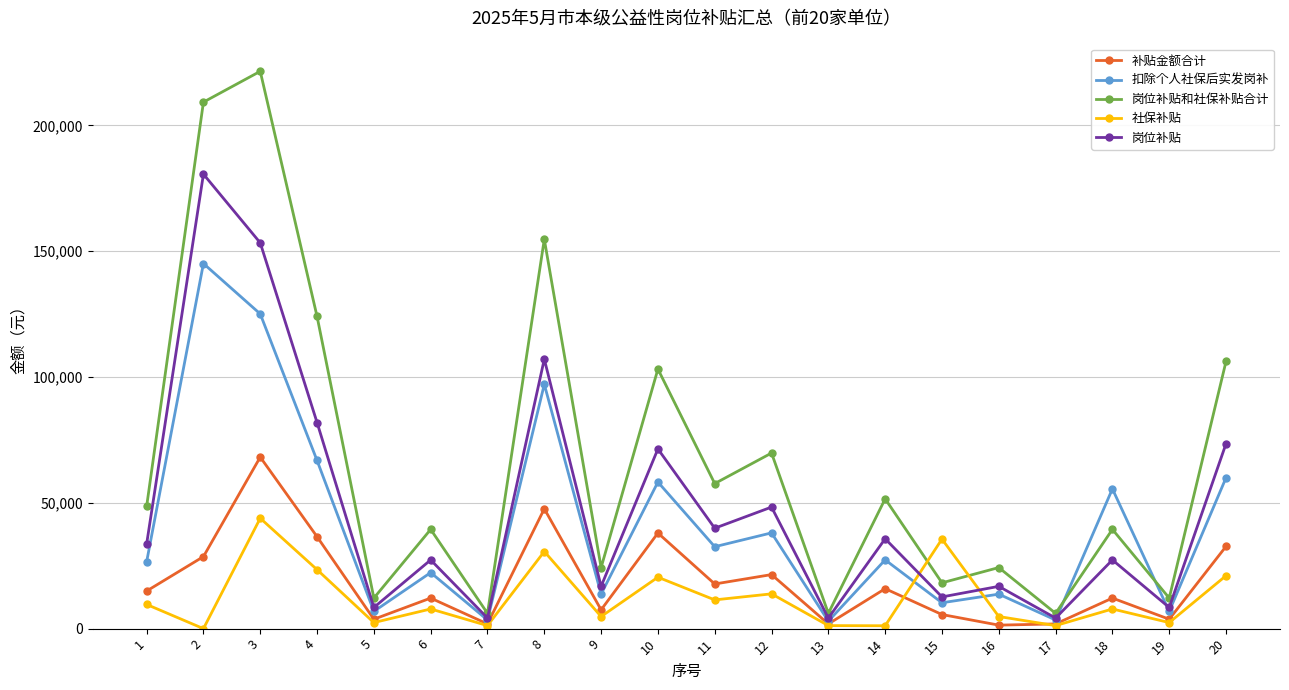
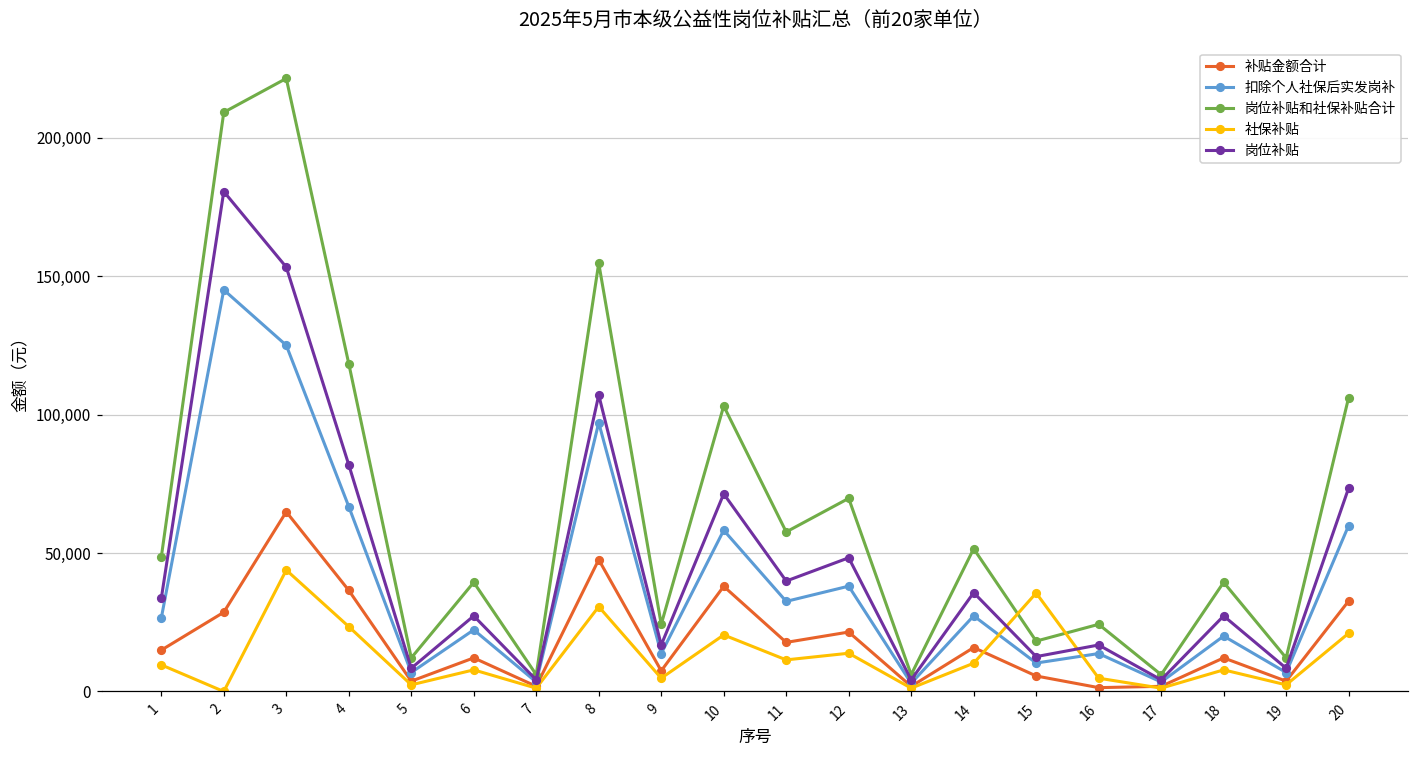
  {
    "补贴金额合计": {
      "1": "15,000",
      "2": "29,000",
-     "3": "68,000",
+     "3": "65,000",
      "4": "37,000",
      "5": "4,000",
      "6": "12,000",
      "8": "48,000",
      "9": "7,000",
      "10": "38,000",
      "11": "18,000",
      "12": "21,000",
      "14": "16,000",
      "15": "6,000",
      "16": "1,000",
      "18": "12,000",
      "19": "4,000",
      "20": "33,000"
    },
    "扣除个人社保后实发岗补": {
      "1": "27,000",
      "2": "145,000",
      "3": "125,000",
      "4": "67,000",
      "5": "7,000",
      "6": "22,000",
      "8": "97,000",
      "9": "14,000",
      "10": "58,000",
      "11": "33,000",
      "12": "38,000",
      "13": "3,000",
      "14": "27,000",
      "15": "10,000",
      "16": "14,000",
-     "18": "56,000",
+     "18": "20,000",
      "19": "7,000",
      "20": "60,000"
    },
    "岗位补贴和社保补贴合计": {
      "1": "49,000",
      "2": "209,000",
      "3": "221,000",
-     "4": "124,000",
+     "4": "118,000",
      "5": "12,000",
      "6": "39,000",
      "7": "6,000",
      "8": "155,000",
      "9": "24,000",
      "10": "103,000",
      "11": "58,000",
      "12": "70,000",
      "13": "6,000",
      "14": "52,000",
      "15": "18,000",
      "16": "24,000",
      "17": "6,000",
      "18": "39,000",
      "19": "12,000",
      "20": "106,000"
    },
    "社保补贴": {
      "1": "10,000",
      "2": "0",
      "3": "44,000",
      "4": "23,000",
      "5": "2,000",
      "6": "8,000",
      "8": "31,000",
      "9": "5,000",
      "10": "20,000",
      "11": "11,000",
      "12": "14,000",
-     "14": "1,000",
+     "14": "10,000",
      "15": "36,000",
      "16": "5,000",
      "18": "8,000",
      "19": "2,000",
      "20": "21,000"
    },
    "岗位补贴": {
      "1": "34,000",
      "2": "181,000",
      "3": "153,000",
      "4": "82,000",
      "5": "8,000",
      "6": "27,000",
      "8": "107,000",
      "9": "17,000",
      "10": "71,000",
      "11": "40,000",
      "12": "48,000",
      "13": "4,000",
      "14": "36,000",
      "15": "13,000",
      "16": "17,000",
      "18": "27,000",
      "19": "8,000",
      "20": "74,000"
    }
  }
